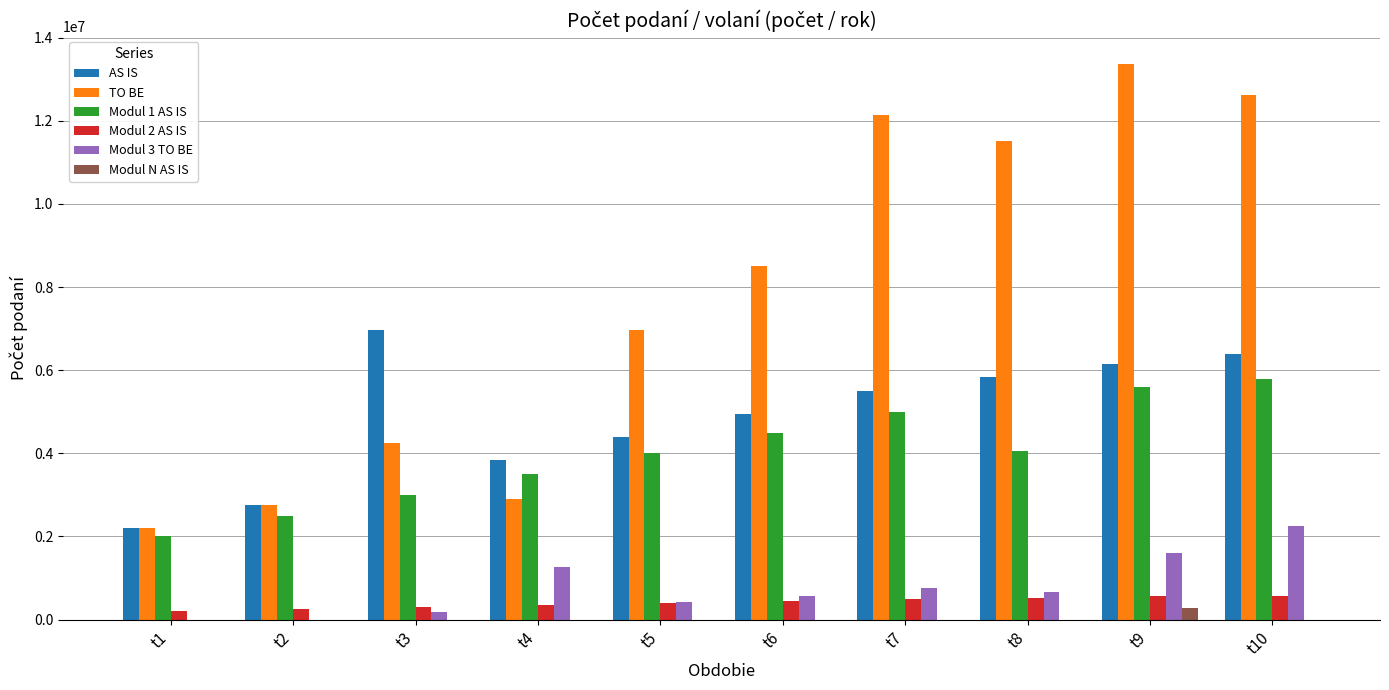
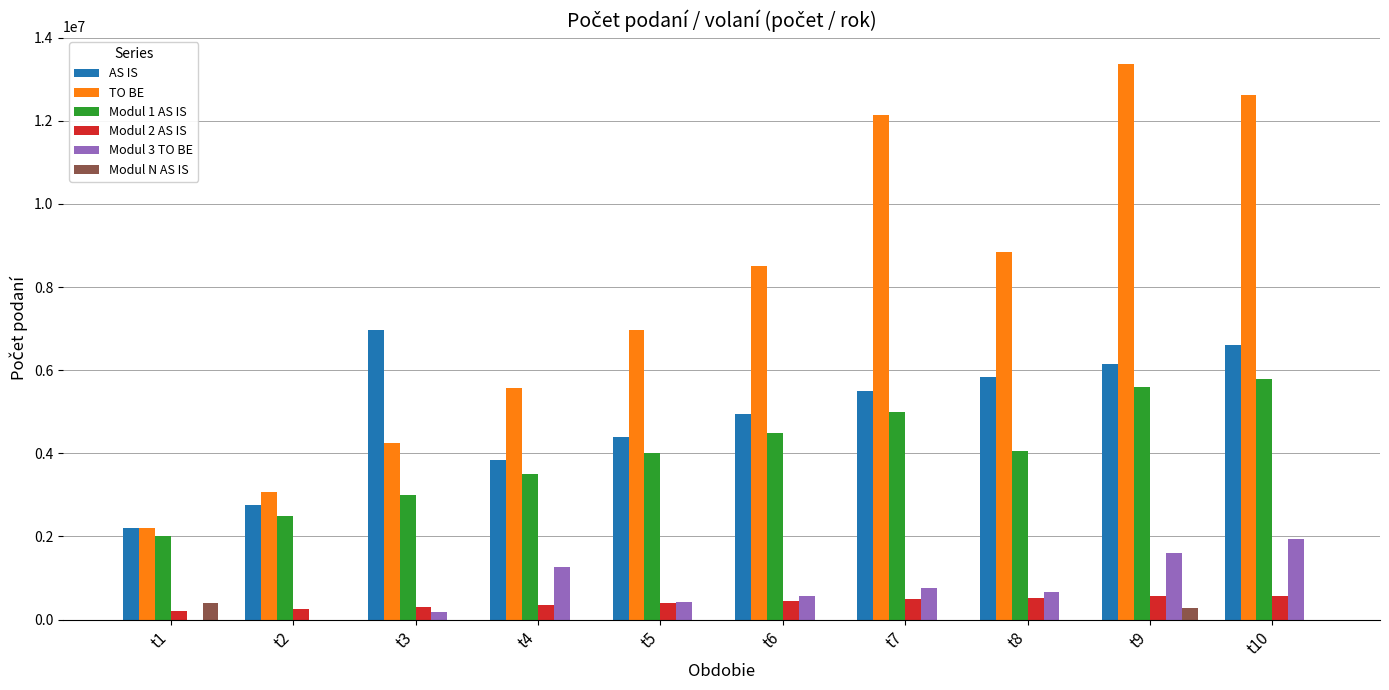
  {
    "AS IS": {
      "t1": 2200000,
      "t2": 2800000,
      "t3": 7000000,
      "t4": 3900000,
      "t5": 4400000,
      "t6": 5000000,
      "t7": 5500000,
      "t8": 5800000,
      "t9": 6200000,
-     "t10": 6400000
+     "t10": 6600000
    },
    "TO BE": {
      "t1": 2200000,
-     "t2": 2800000,
+     "t2": 3100000,
      "t3": 4300000,
-     "t4": 2900000,
+     "t4": 5600000,
      "t5": 7000000,
      "t6": 8500000,
      "t7": 12100000,
-     "t8": 11500000,
+     "t8": 8800000,
      "t9": 13400000,
      "t10": 12600000
    },
    "Modul 1 AS IS": {
      "t1": 2000000,
      "t2": 2500000,
      "t3": 3000000,
      "t4": 3500000,
      "t5": 4000000,
      "t6": 4500000,
      "t7": 5000000,
      "t8": 4100000,
      "t9": 5600000,
      "t10": 5800000
    },
    "Modul 2 AS IS": {
      "t1": 200000,
      "t2": 300000,
      "t3": 300000,
      "t4": 400000,
      "t5": 400000,
      "t6": 500000,
      "t7": 500000,
      "t8": 500000,
      "t9": 600000,
      "t10": 600000
    },
    "Modul 3 TO BE": {
      "t1": 0,
      "t2": 0,
      "t3": 200000,
      "t4": 1300000,
      "t5": 400000,
      "t6": 600000,
      "t7": 800000,
      "t8": 700000,
      "t9": 1600000,
-     "t10": 2300000
+     "t10": 1900000
    },
    "Modul N AS IS": {
-     "t1": 0,
+     "t1": 400000,
      "t9": 300000
    }
  }
